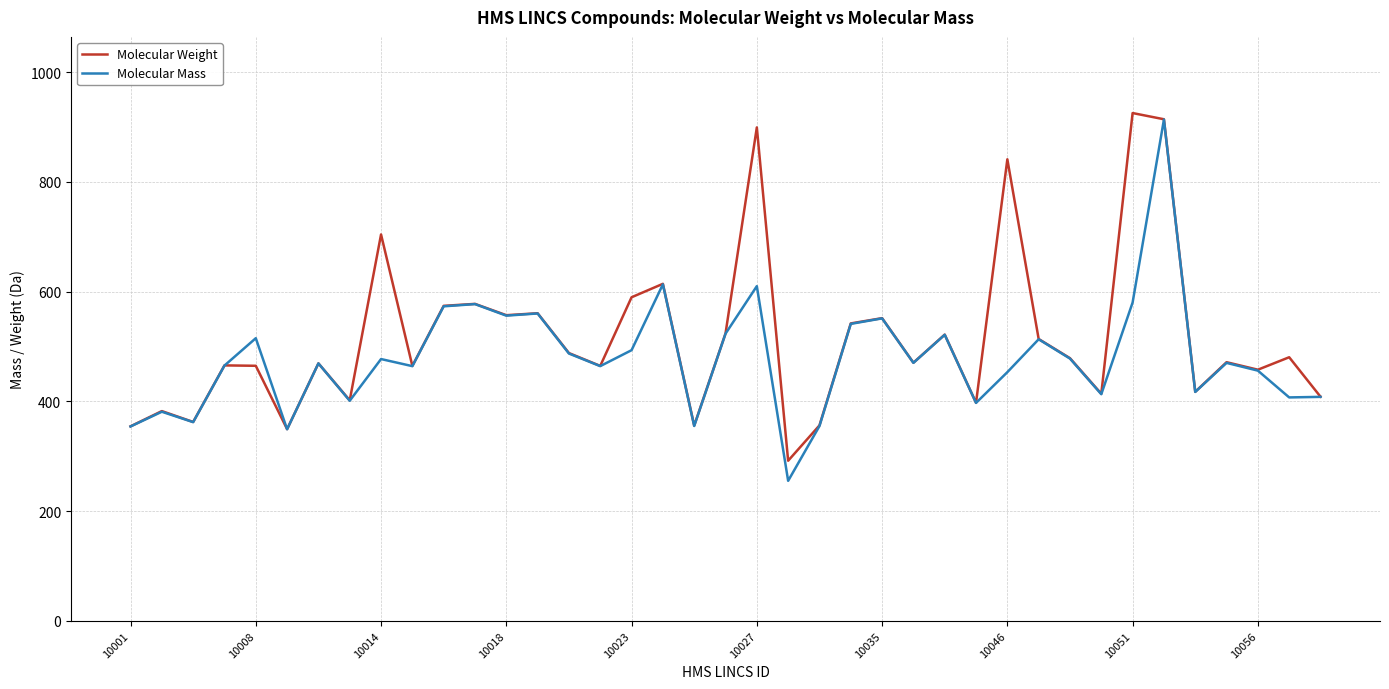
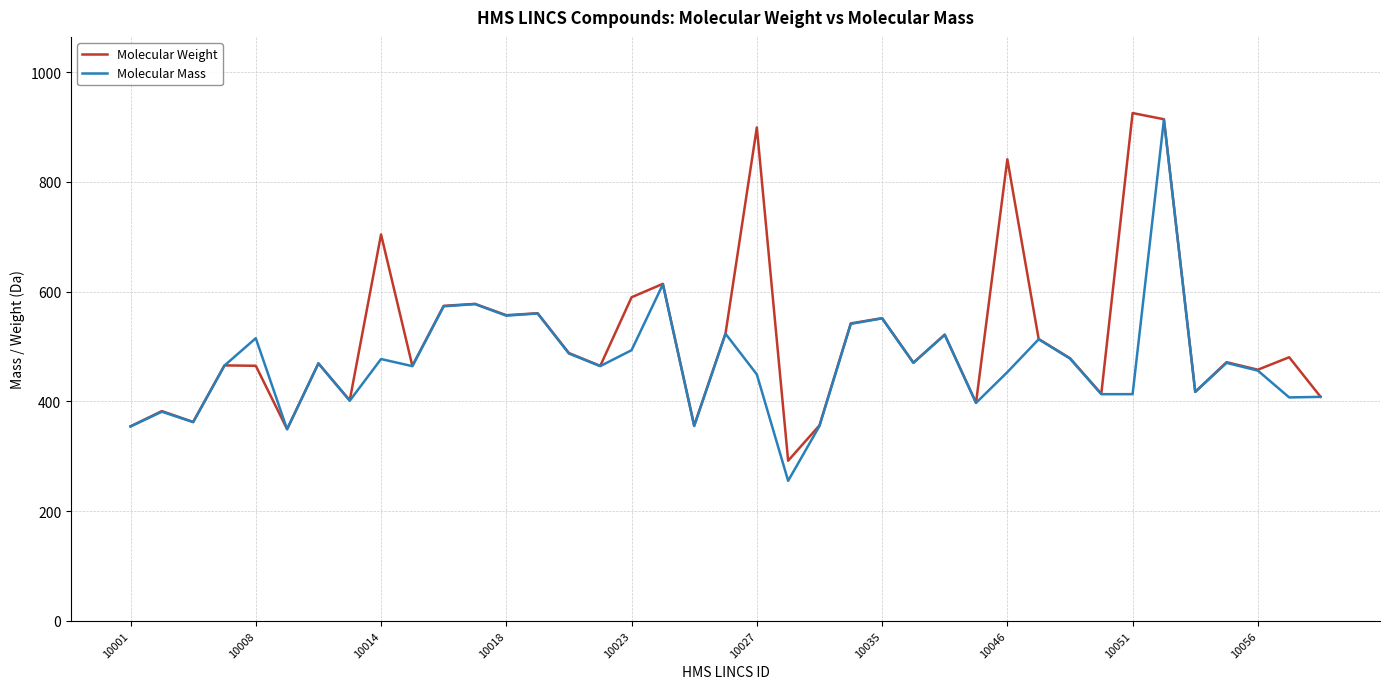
  {
    "Molecular Weight": {
      "10008": 460,
      "10014": 700,
      "10023": 590,
      "10027": 900,
      "10046": 840,
      "10051": 930
    },
    "Molecular Mass": {
      "10008": 520,
      "10014": 480,
      "10023": 490,
-     "10027": 610,
+     "10027": 450,
      "10046": 450,
-     "10051": 580
+     "10051": 410
    }
  }
